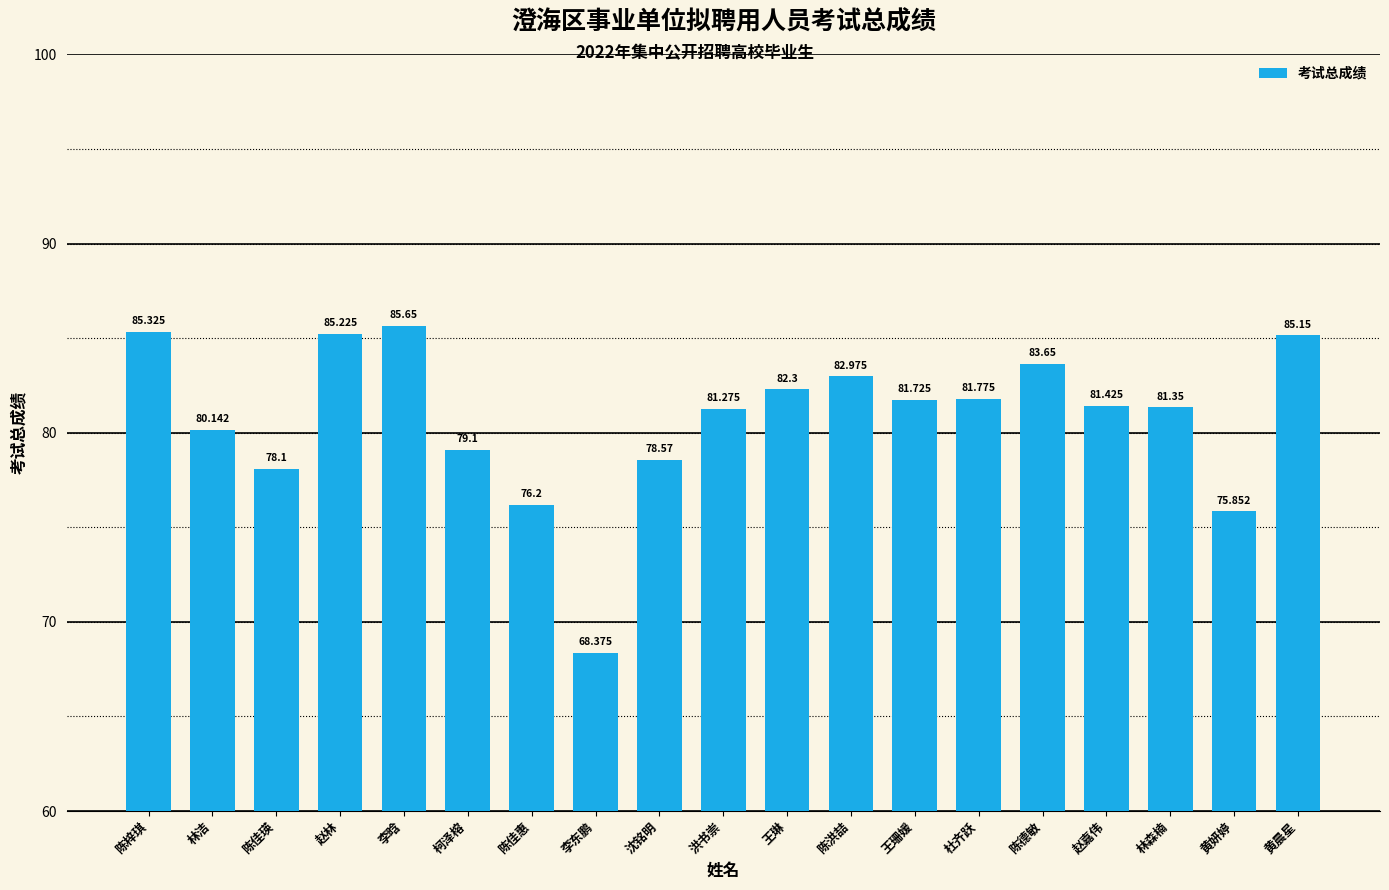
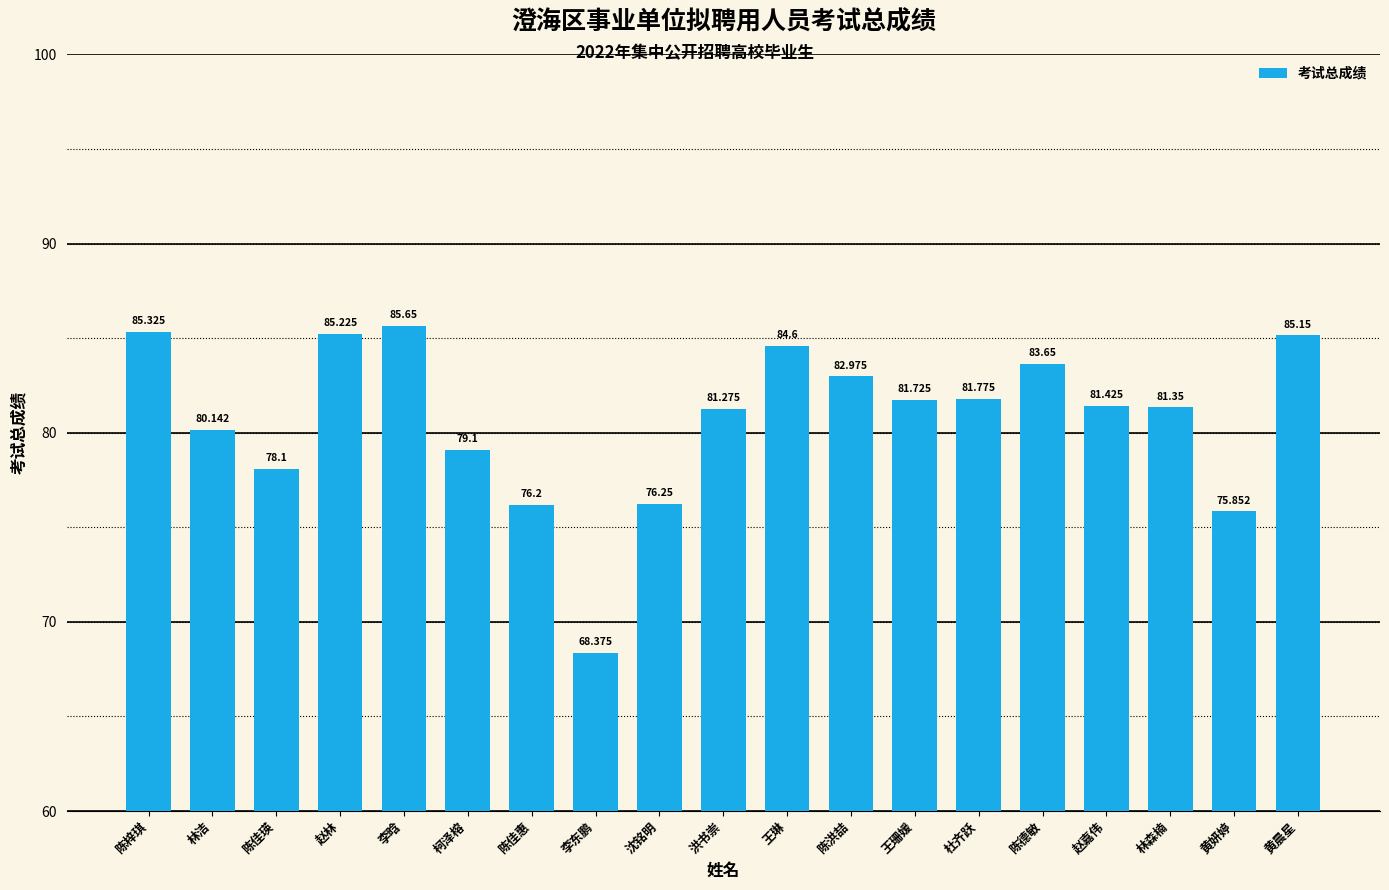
  {
    "陈梓琪": 85.325,
    "林洁": 80.142,
    "陈佳瑛": 78.1,
    "赵林": 85.225,
    "李晗": 85.65,
    "柯泽榕": 79.1,
    "陈佳惠": 76.2,
    "李东鹏": 68.375,
-   "沈铭明": 78.57,
+   "沈铭明": 76.25,
    "洪书崇": 81.275,
-   "王琳": 82.3,
+   "王琳": 84.6,
    "陈洪喆": 82.975,
    "王珊媛": 81.725,
    "杜齐跃": 81.775,
    "陈德敏": 83.65,
    "赵嘉伟": 81.425,
    "林森楠": 81.35,
    "黄妍婷": 75.852,
    "黄晨星": 85.15
  }
